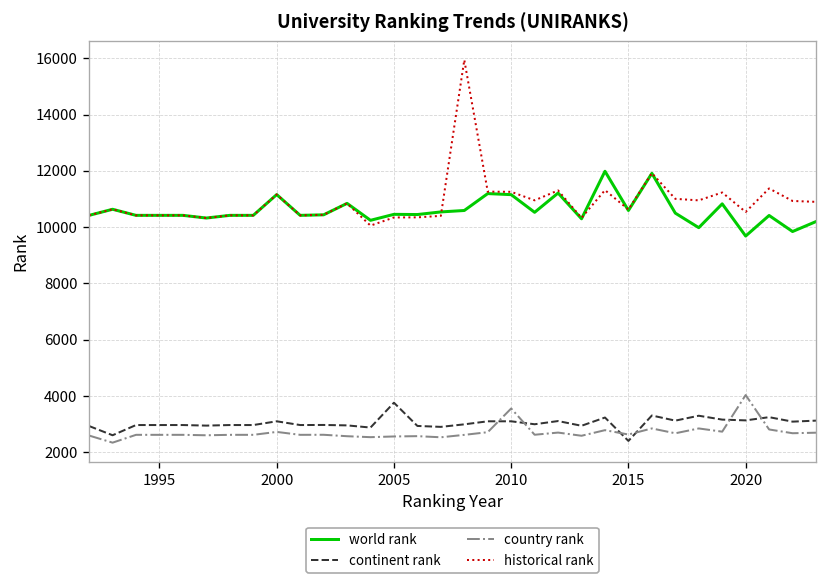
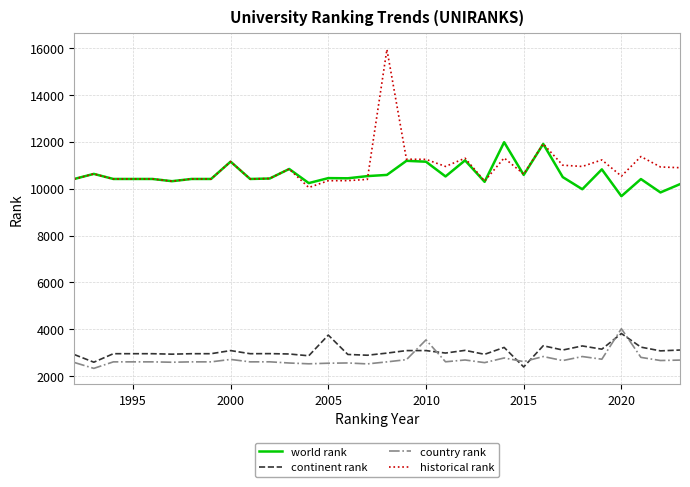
  {
    "world rank": {
      "2005": 10500,
      "2020": 9700
    },
    "continent rank": {
      "1995": 3000,
      "2000": 3100,
      "2005": 3800,
      "2010": 3100,
      "2015": 2400,
-     "2020": 3100
+     "2020": 3800
    },
    "country rank": {
      "1995": 2600,
      "2000": 2700,
      "2005": 2600,
      "2010": 3600,
      "2015": 2600,
      "2020": 4000
    },
    "historical rank": {
      "2005": 10300,
      "2020": 10500
    }
  }
